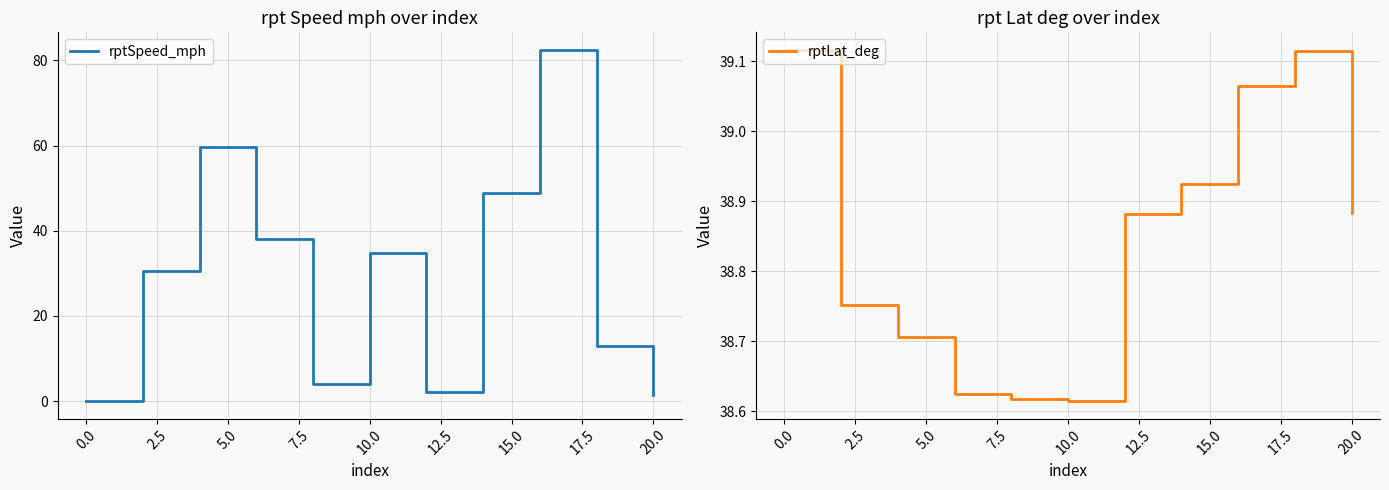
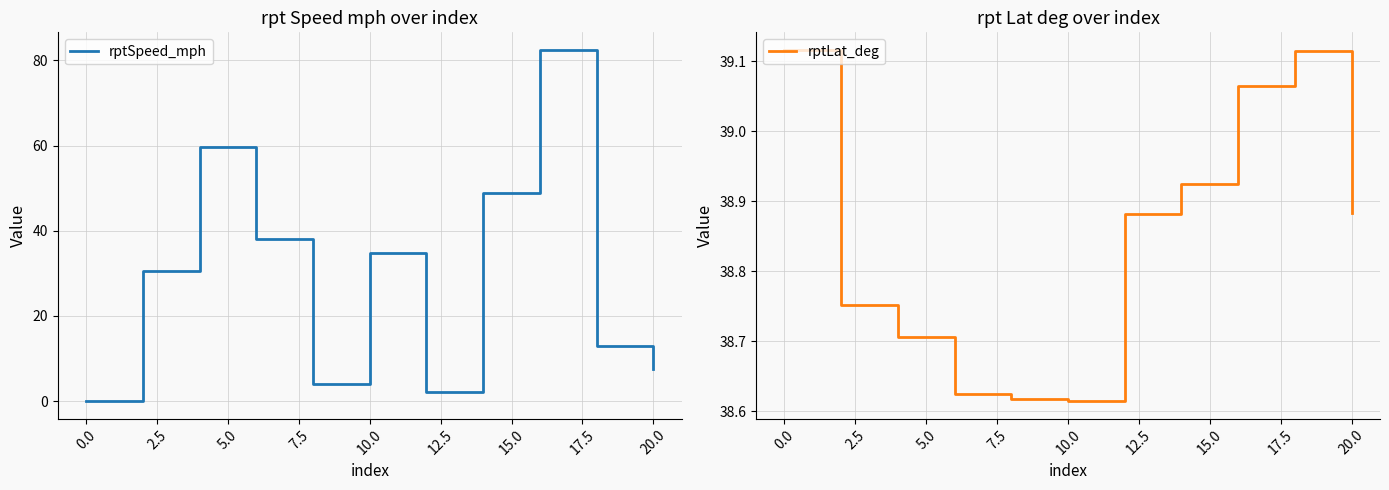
  {
    "rpt Speed mph over index": {
      "0.0": 0,
      "10.0": 35,
-     "20.0": 1
+     "20.0": 7
    },
    "rpt Lat deg over index": {
      "10.0": 38.61,
      "20.0": 38.88
    }
  }
